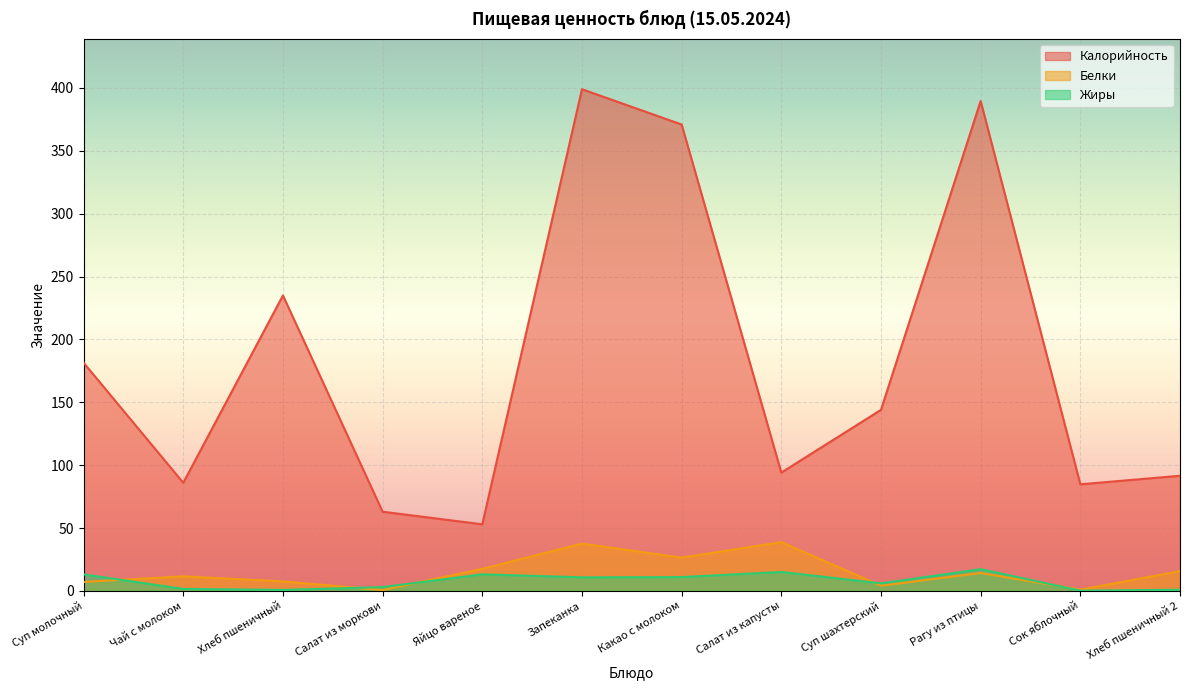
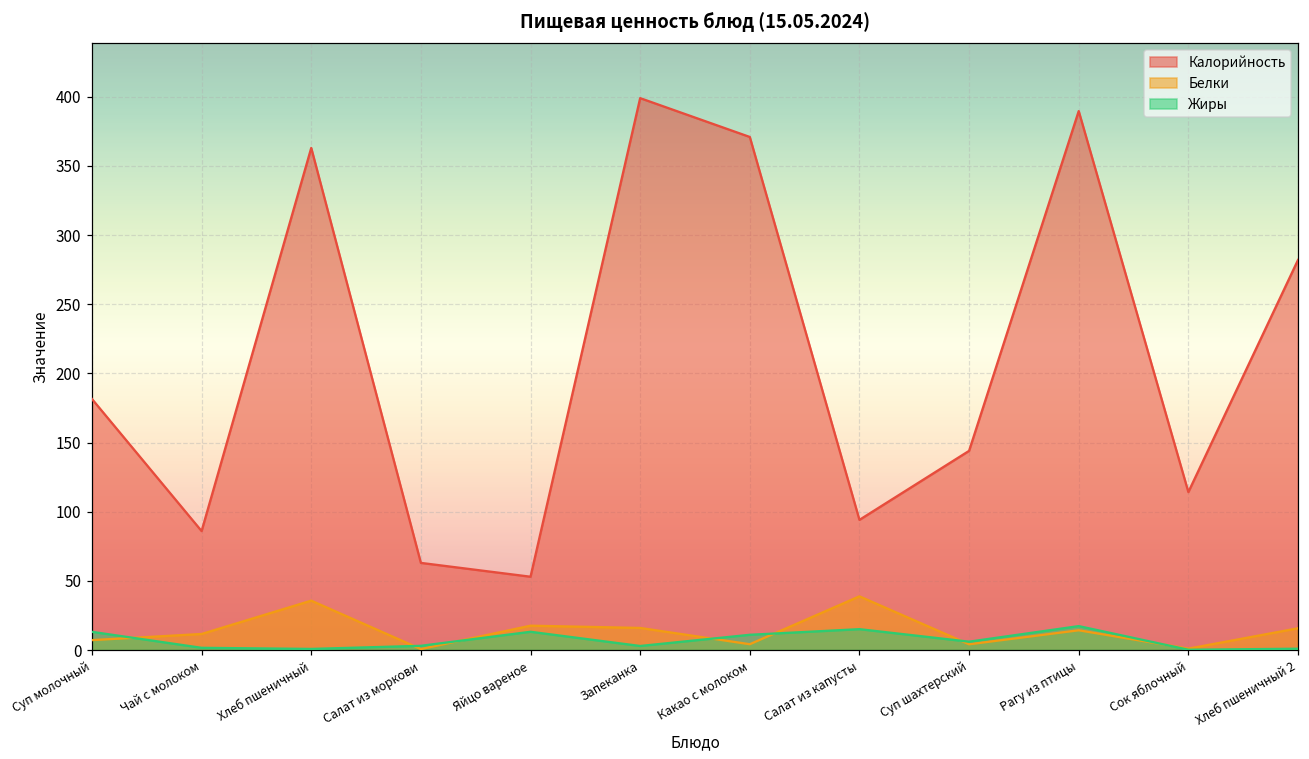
  {
    "Калорийность": {
      "Суп молочный": 182,
      "Чай с молоком": 86,
-     "Хлеб пшеничный": 235,
+     "Хлеб пшеничный": 363,
      "Салат из моркови": 63,
      "Яйцо вареное": 53,
      "Запеканка": 399,
      "Какао с молоком": 371,
      "Салат из капусты": 94,
      "Суп шахтерский": 144,
      "Рагу из птицы": 390,
-     "Сок яблочный": 85,
-     "Хлеб пшеничный 2": 92
+     "Сок яблочный": 114,
+     "Хлеб пшеничный 2": 282
    },
    "Белки": {
      "Суп молочный": 7,
      "Чай с молоком": 12,
-     "Хлеб пшеничный": 8,
+     "Хлеб пшеничный": 36,
      "Салат из моркови": 1,
      "Яйцо вареное": 18,
-     "Запеканка": 38,
-     "Какао с молоком": 27,
+     "Запеканка": 16,
+     "Какао с молоком": 4,
      "Салат из капусты": 39,
      "Рагу из птицы": 14,
      "Хлеб пшеничный 2": 16
    },
    "Жиры": {
      "Суп молочный": 13,
      "Чай с молоком": 2,
      "Хлеб пшеничный": 1,
      "Салат из моркови": 3,
      "Яйцо вареное": 13,
-     "Запеканка": 11,
+     "Запеканка": 3,
      "Какао с молоком": 11,
      "Салат из капусты": 15,
      "Рагу из птицы": 17,
      "Хлеб пшеничный 2": 1
    }
  }
